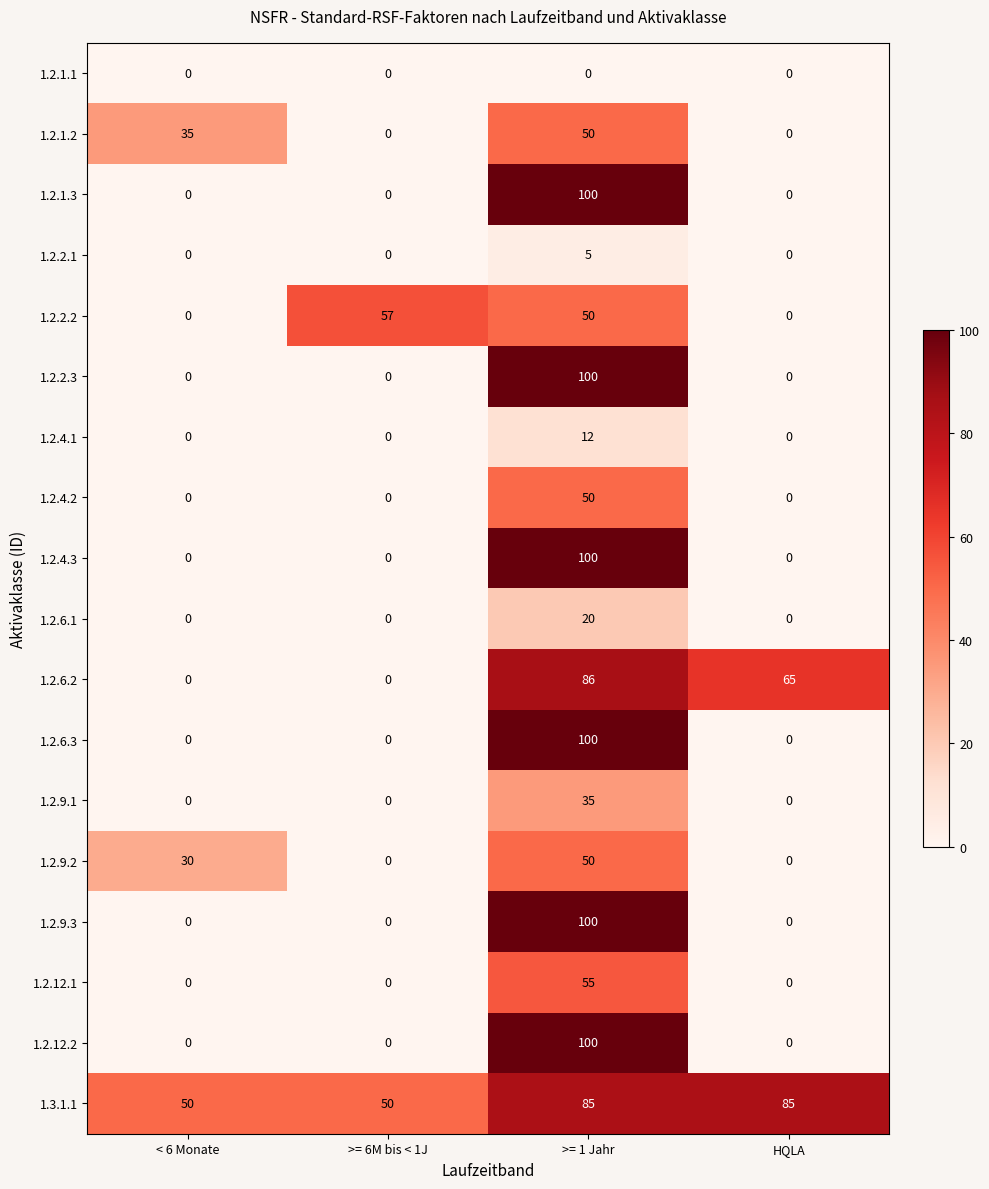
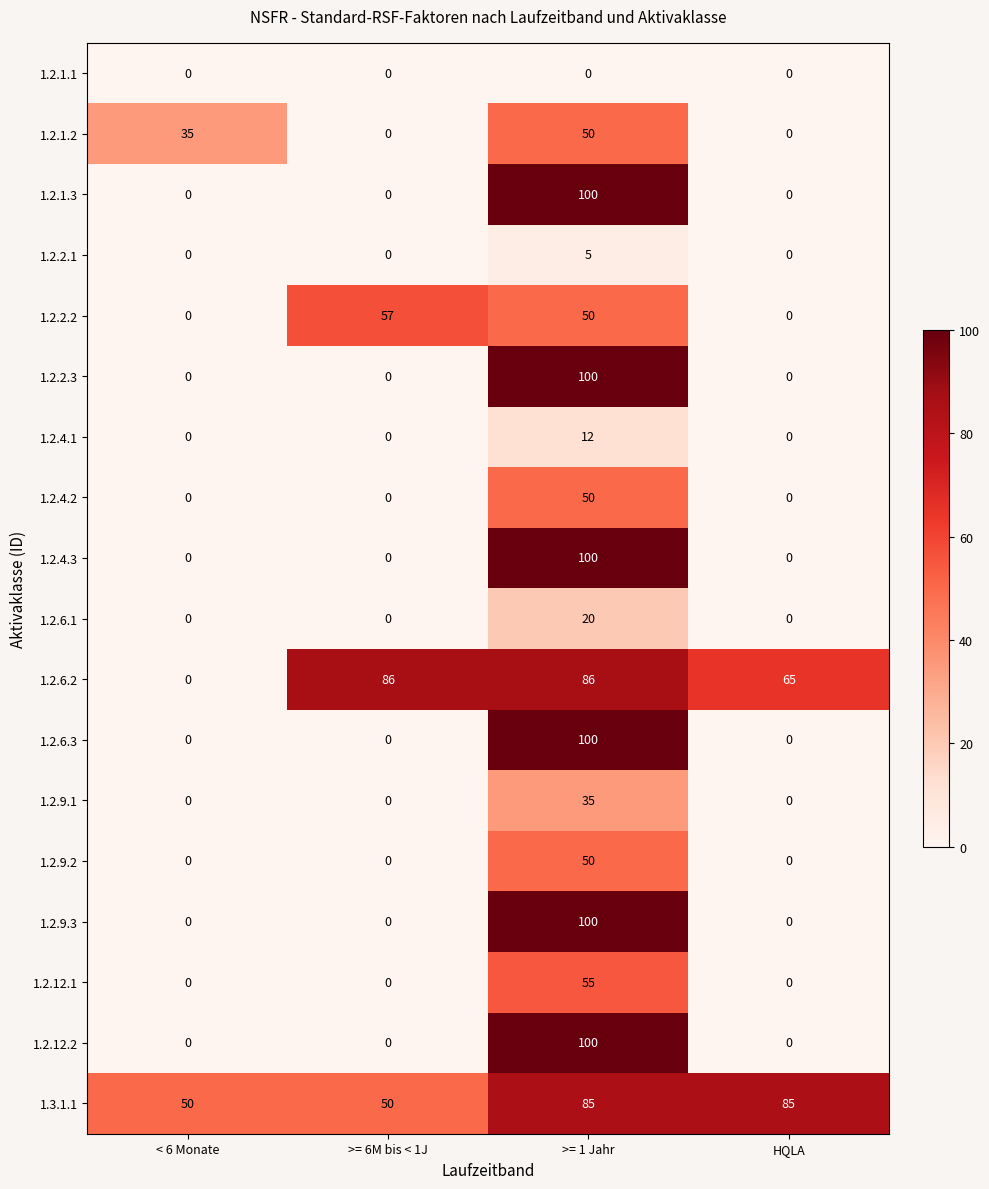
  {
    "1.2.1.1": {
      "< 6 Monate": 0,
      ">= 6M bis < 1J": 0,
      ">= 1 Jahr": 0,
      "HQLA": 0
    },
    "1.2.1.2": {
      "< 6 Monate": 35,
      ">= 6M bis < 1J": 0,
      ">= 1 Jahr": 50,
      "HQLA": 0
    },
    "1.2.1.3": {
      "< 6 Monate": 0,
      ">= 6M bis < 1J": 0,
      ">= 1 Jahr": 100,
      "HQLA": 0
    },
    "1.2.2.1": {
      "< 6 Monate": 0,
      ">= 6M bis < 1J": 0,
      ">= 1 Jahr": 5,
      "HQLA": 0
    },
    "1.2.2.2": {
      "< 6 Monate": 0,
      ">= 6M bis < 1J": 57,
      ">= 1 Jahr": 50,
      "HQLA": 0
    },
    "1.2.2.3": {
      "< 6 Monate": 0,
      ">= 6M bis < 1J": 0,
      ">= 1 Jahr": 100,
      "HQLA": 0
    },
    "1.2.4.1": {
      "< 6 Monate": 0,
      ">= 6M bis < 1J": 0,
      ">= 1 Jahr": 12,
      "HQLA": 0
    },
    "1.2.4.2": {
      "< 6 Monate": 0,
      ">= 6M bis < 1J": 0,
      ">= 1 Jahr": 50,
      "HQLA": 0
    },
    "1.2.4.3": {
      "< 6 Monate": 0,
      ">= 6M bis < 1J": 0,
      ">= 1 Jahr": 100,
      "HQLA": 0
    },
    "1.2.6.1": {
      "< 6 Monate": 0,
      ">= 6M bis < 1J": 0,
      ">= 1 Jahr": 20,
      "HQLA": 0
    },
    "1.2.6.2": {
      "< 6 Monate": 0,
-     ">= 6M bis < 1J": 0,
+     ">= 6M bis < 1J": 86,
      ">= 1 Jahr": 86,
      "HQLA": 65
    },
    "1.2.6.3": {
      "< 6 Monate": 0,
      ">= 6M bis < 1J": 0,
      ">= 1 Jahr": 100,
      "HQLA": 0
    },
    "1.2.9.1": {
      "< 6 Monate": 0,
      ">= 6M bis < 1J": 0,
      ">= 1 Jahr": 35,
      "HQLA": 0
    },
    "1.2.9.2": {
-     "< 6 Monate": 30,
+     "< 6 Monate": 0,
      ">= 6M bis < 1J": 0,
      ">= 1 Jahr": 50,
      "HQLA": 0
    },
    "1.2.9.3": {
      "< 6 Monate": 0,
      ">= 6M bis < 1J": 0,
      ">= 1 Jahr": 100,
      "HQLA": 0
    },
    "1.2.12.1": {
      "< 6 Monate": 0,
      ">= 6M bis < 1J": 0,
      ">= 1 Jahr": 55,
      "HQLA": 0
    },
    "1.2.12.2": {
      "< 6 Monate": 0,
      ">= 6M bis < 1J": 0,
      ">= 1 Jahr": 100,
      "HQLA": 0
    },
    "1.3.1.1": {
      "< 6 Monate": 50,
      ">= 6M bis < 1J": 50,
      ">= 1 Jahr": 85,
      "HQLA": 85
    }
  }
